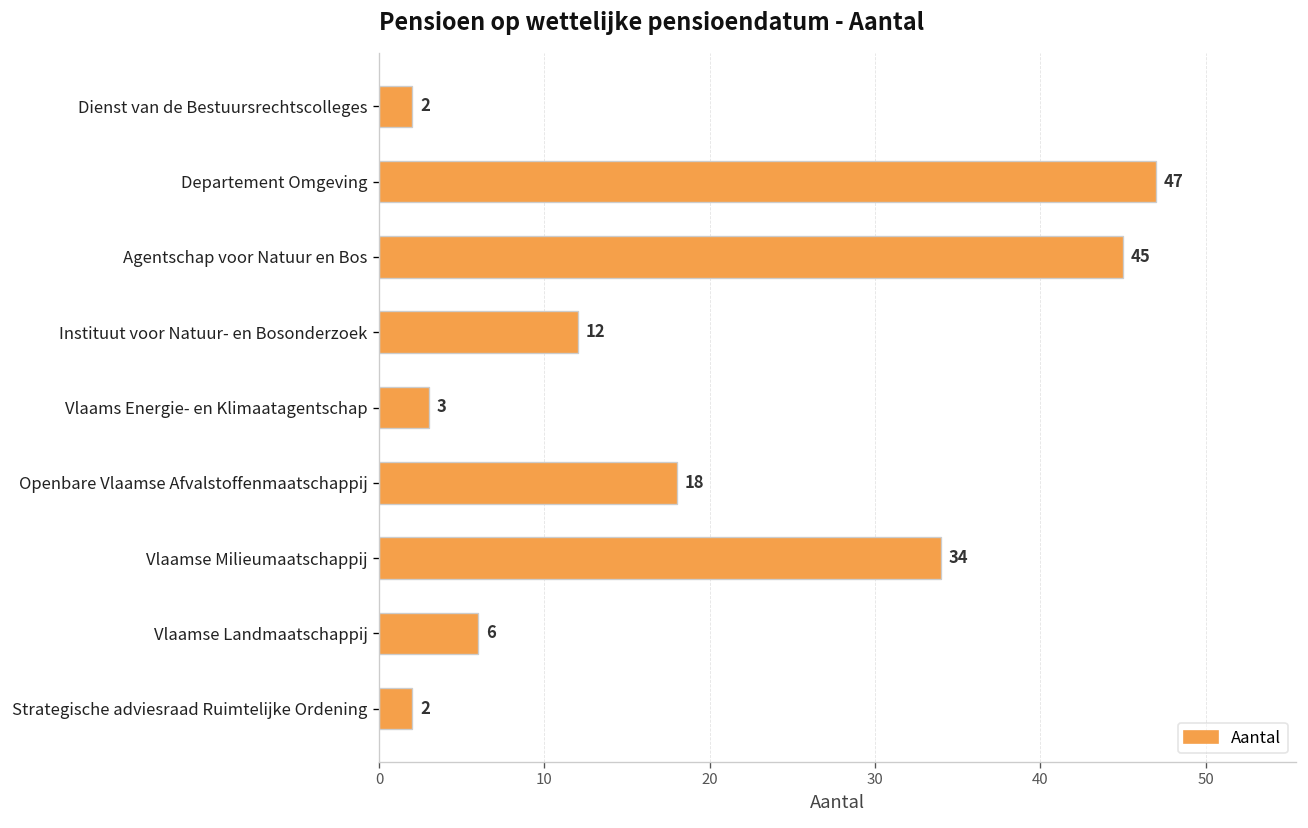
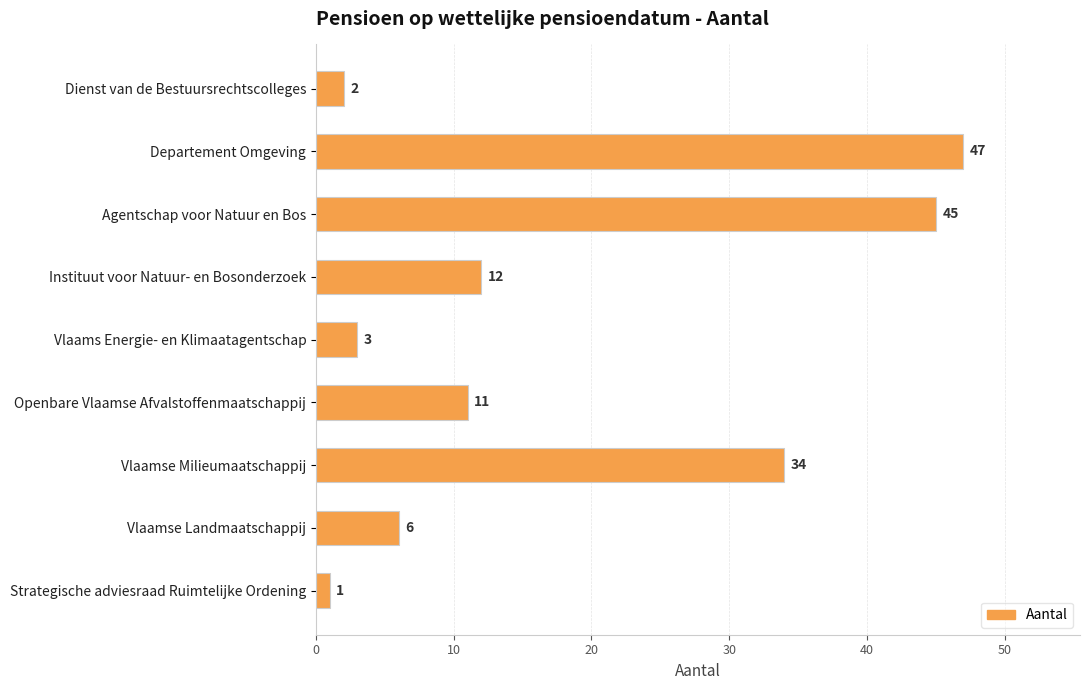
  {
    "Dienst van de Bestuursrechtscolleges": 2,
    "Departement Omgeving": 47,
    "Agentschap voor Natuur en Bos": 45,
    "Instituut voor Natuur- en Bosonderzoek": 12,
    "Vlaams Energie- en Klimaatagentschap": 3,
-   "Openbare Vlaamse Afvalstoffenmaatschappij": 18,
+   "Openbare Vlaamse Afvalstoffenmaatschappij": 11,
    "Vlaamse Milieumaatschappij": 34,
    "Vlaamse Landmaatschappij": 6,
-   "Strategische adviesraad Ruimtelijke Ordening": 2
+   "Strategische adviesraad Ruimtelijke Ordening": 1
  }
